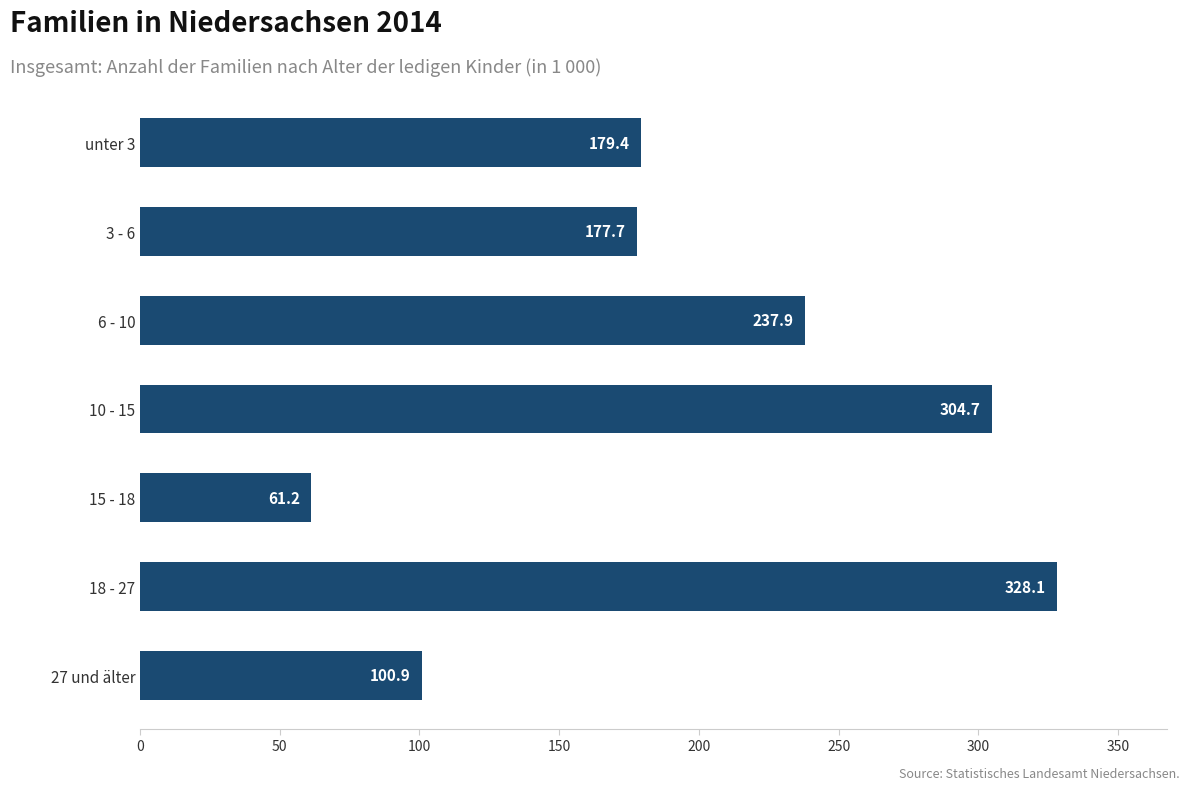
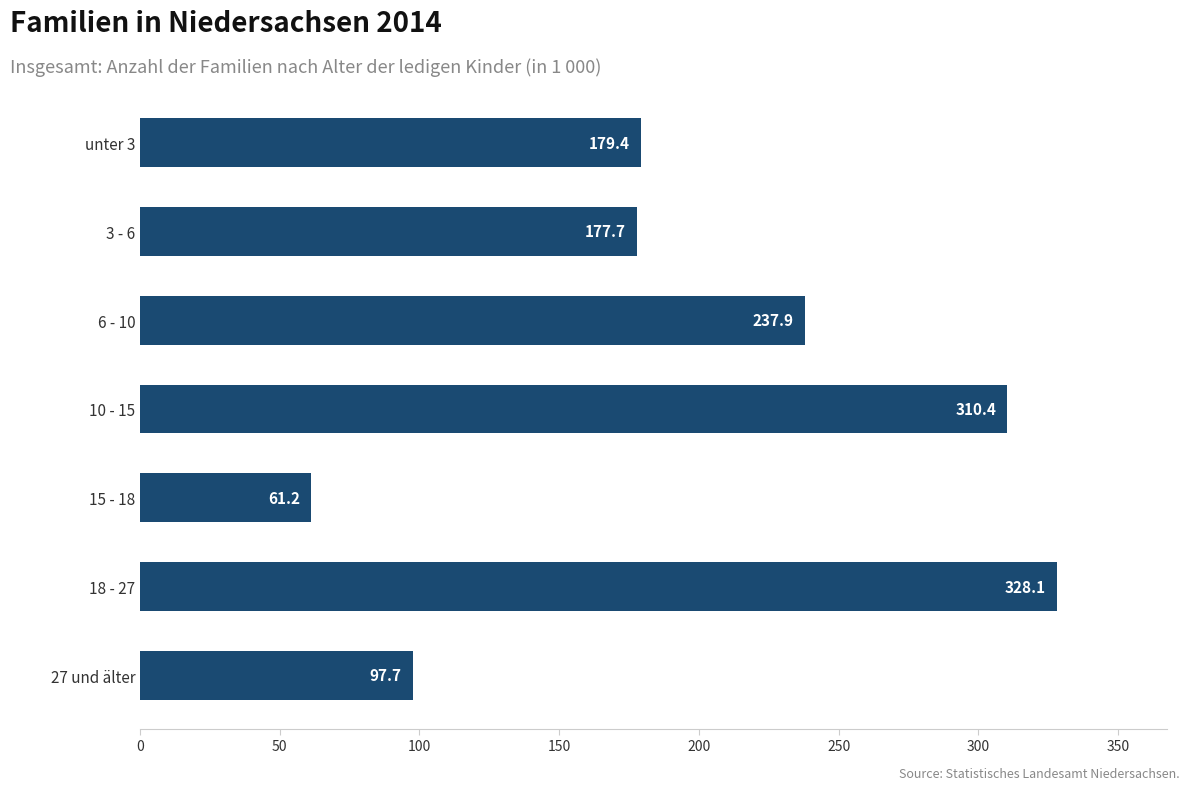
  {
    "unter 3": 179.4,
    "3 - 6": 177.7,
    "6 - 10": 237.9,
-   "10 - 15": 304.7,
+   "10 - 15": 310.4,
    "15 - 18": 61.2,
    "18 - 27": 328.1,
-   "27 und älter": 100.9
+   "27 und älter": 97.7
  }
